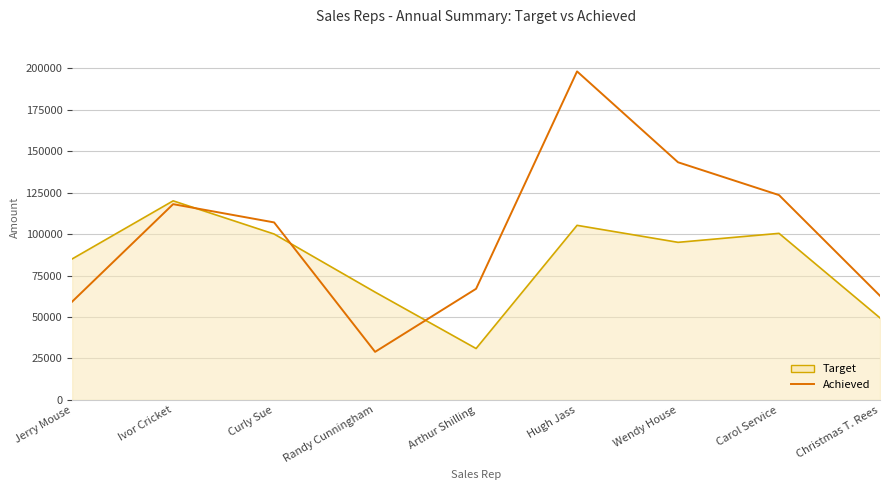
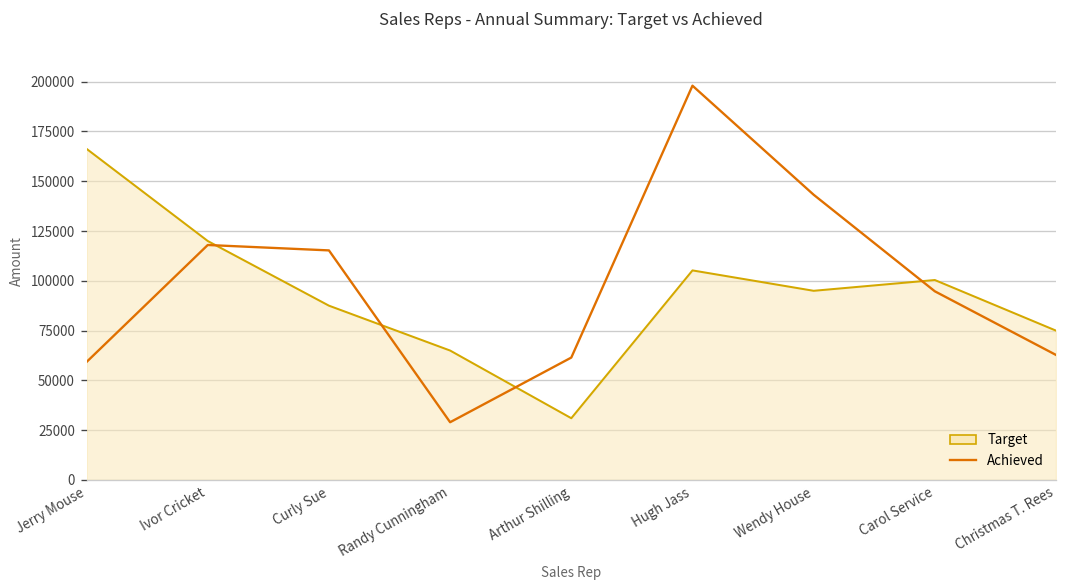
  {
    "Target": {
-     "Jerry Mouse": 85000,
+     "Jerry Mouse": 166000,
      "Ivor Cricket": 120000,
-     "Curly Sue": 100000,
+     "Curly Sue": 88000,
      "Randy Cunningham": 65000,
      "Arthur Shilling": 31000,
      "Hugh Jass": 105000,
      "Wendy House": 95000,
      "Carol Service": 100000,
-     "Christmas T. Rees": 49000
+     "Christmas T. Rees": 75000
    },
    "Achieved": {
      "Jerry Mouse": 59000,
      "Ivor Cricket": 118000,
-     "Curly Sue": 107000,
+     "Curly Sue": 115000,
      "Randy Cunningham": 29000,
-     "Arthur Shilling": 67000,
+     "Arthur Shilling": 61000,
      "Hugh Jass": 198000,
      "Wendy House": 143000,
-     "Carol Service": 123000,
+     "Carol Service": 95000,
      "Christmas T. Rees": 63000
    }
  }
